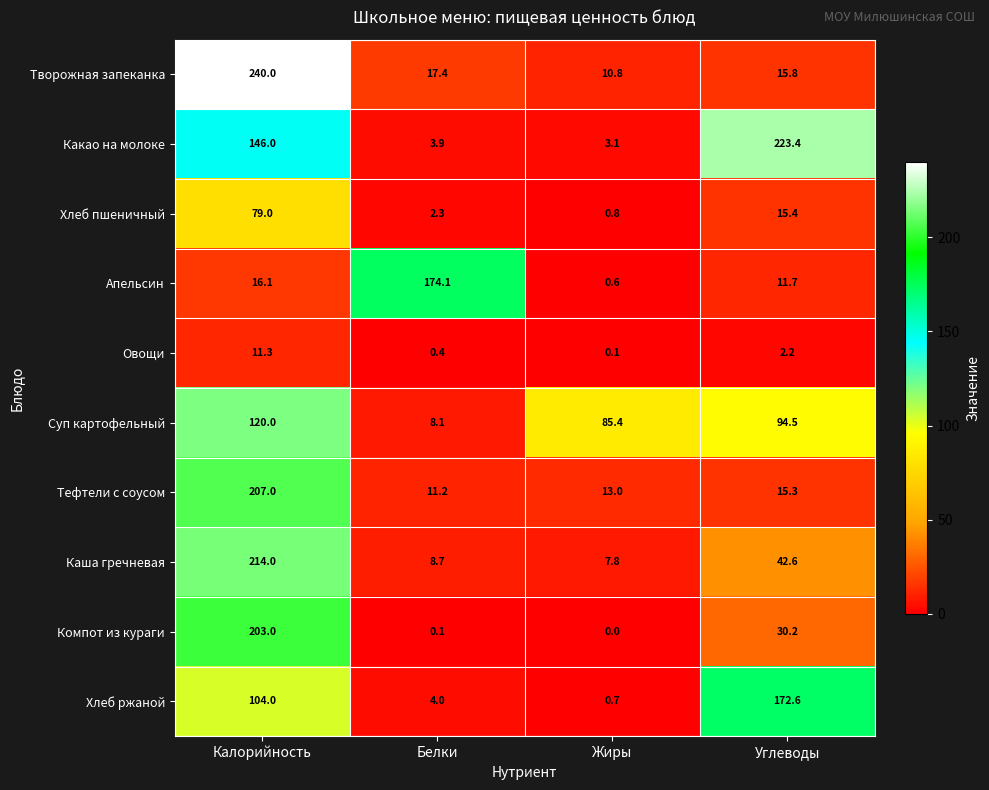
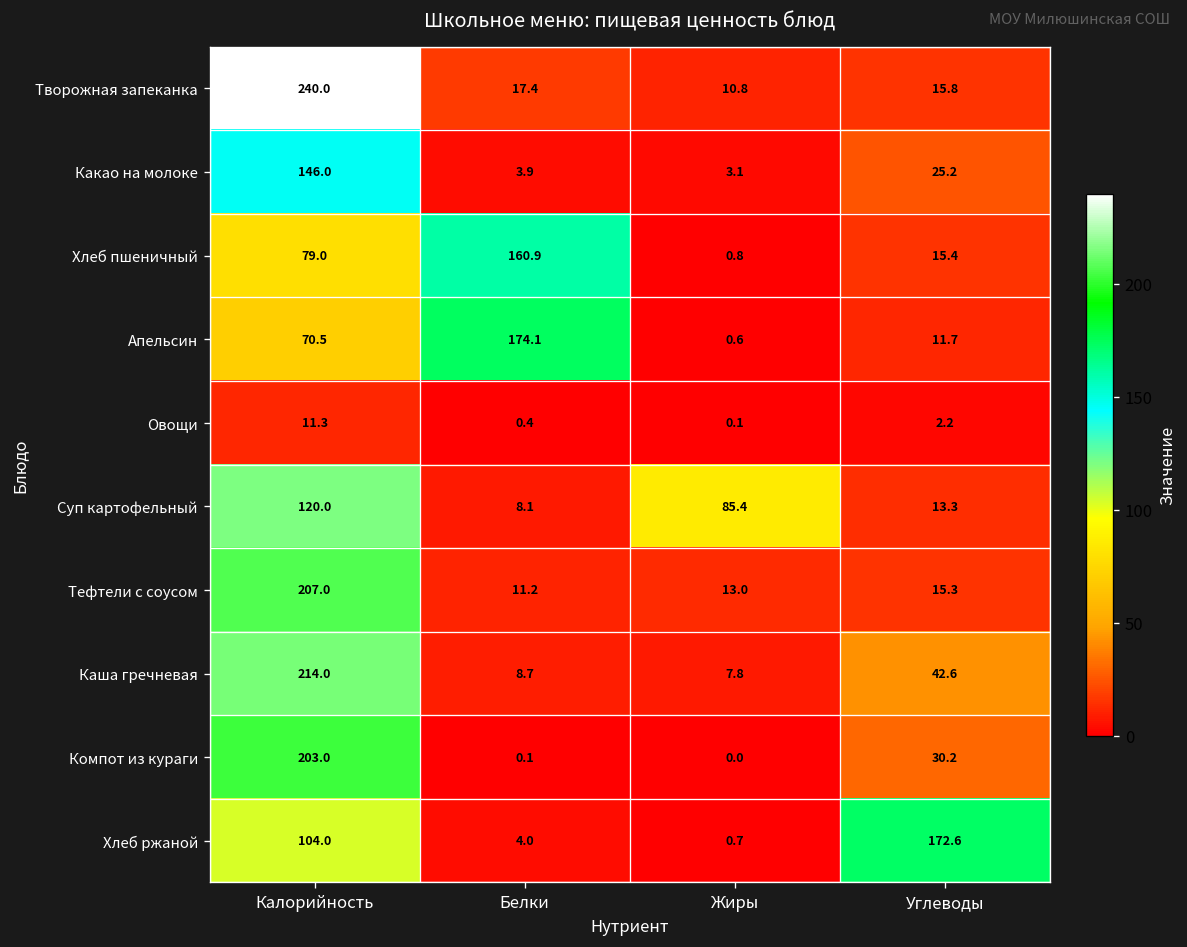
  {
    "Творожная запеканка": {
      "Калорийность": 240.0,
      "Белки": 17.4,
      "Жиры": 10.8,
      "Углеводы": 15.8
    },
    "Какао на молоке": {
      "Калорийность": 146.0,
      "Белки": 3.9,
      "Жиры": 3.1,
-     "Углеводы": 223.4
+     "Углеводы": 25.2
    },
    "Хлеб пшеничный": {
      "Калорийность": 79.0,
-     "Белки": 2.3,
+     "Белки": 160.9,
      "Жиры": 0.8,
      "Углеводы": 15.4
    },
    "Апельсин": {
-     "Калорийность": 16.1,
+     "Калорийность": 70.5,
      "Белки": 174.1,
      "Жиры": 0.6,
      "Углеводы": 11.7
    },
    "Овощи": {
      "Калорийность": 11.3,
      "Белки": 0.4,
      "Жиры": 0.1,
      "Углеводы": 2.2
    },
    "Суп картофельный": {
      "Калорийность": 120.0,
      "Белки": 8.1,
      "Жиры": 85.4,
-     "Углеводы": 94.5
+     "Углеводы": 13.3
    },
    "Тефтели с соусом": {
      "Калорийность": 207.0,
      "Белки": 11.2,
      "Жиры": 13.0,
      "Углеводы": 15.3
    },
    "Каша гречневая": {
      "Калорийность": 214.0,
      "Белки": 8.7,
      "Жиры": 7.8,
      "Углеводы": 42.6
    },
    "Компот из кураги": {
      "Калорийность": 203.0,
      "Белки": 0.1,
      "Жиры": 0.0,
      "Углеводы": 30.2
    },
    "Хлеб ржаной": {
      "Калорийность": 104.0,
      "Белки": 4.0,
      "Жиры": 0.7,
      "Углеводы": 172.6
    }
  }
